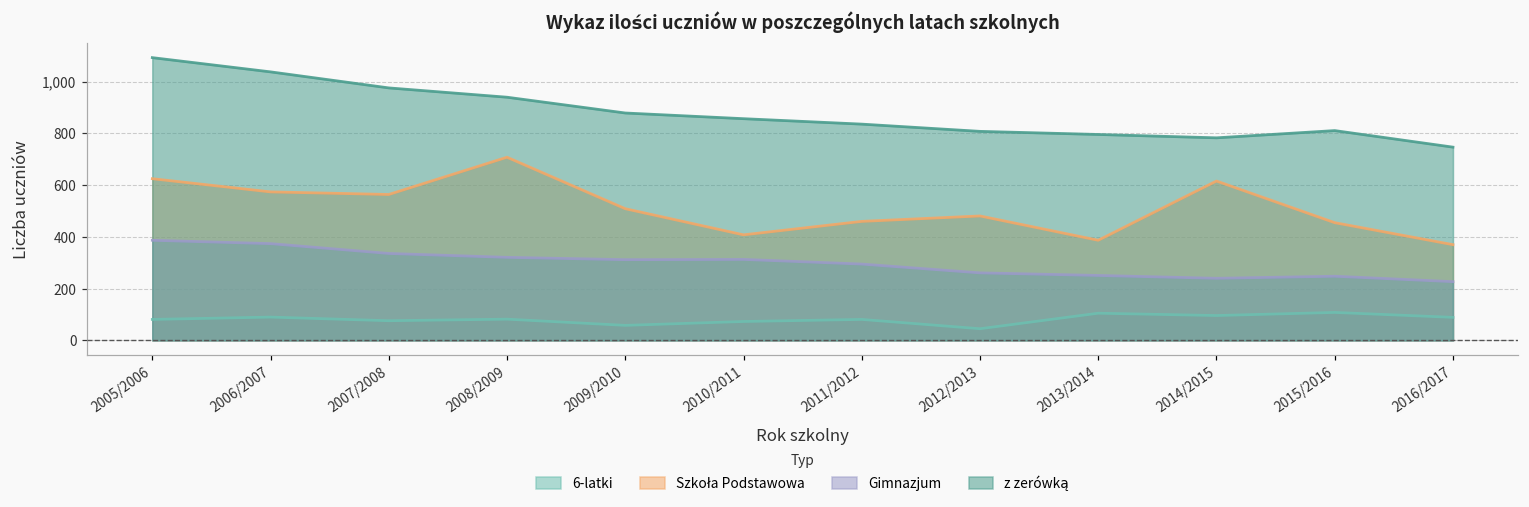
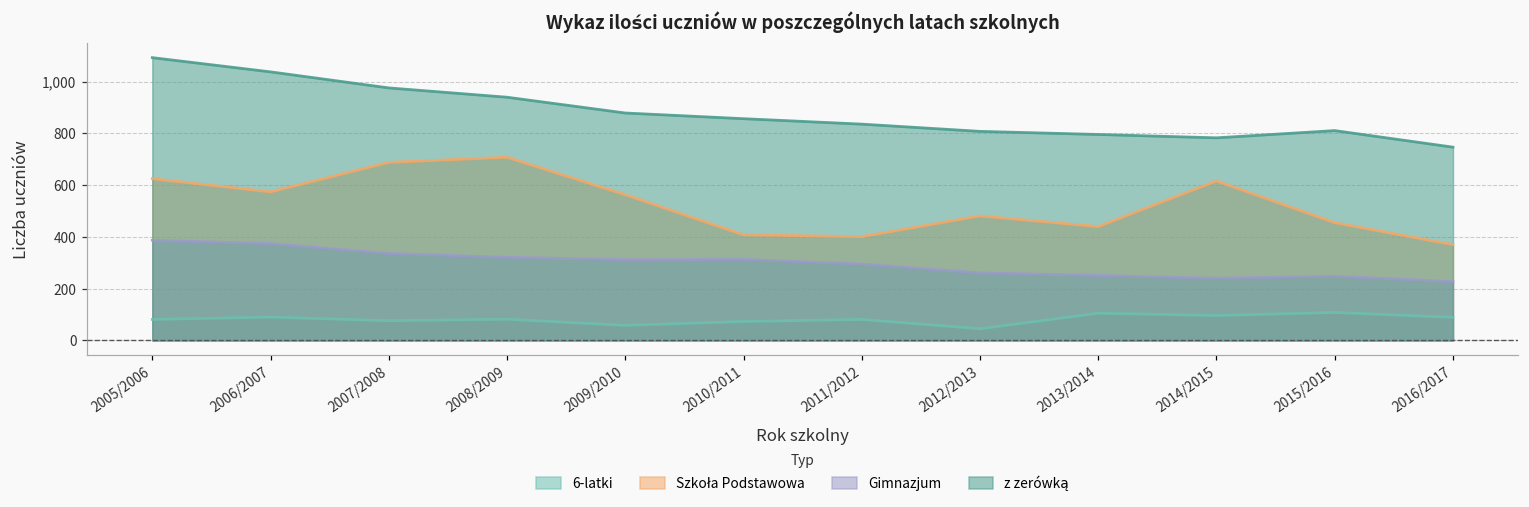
  {
    "Szkoła Podstawowa": {
      "2005/2006": 630,
      "2006/2007": 570,
-     "2007/2008": 560,
+     "2007/2008": 690,
      "2008/2009": 710,
-     "2009/2010": 510,
+     "2009/2010": 560,
      "2010/2011": 410,
-     "2011/2012": 460,
+     "2011/2012": 400,
      "2012/2013": 480,
-     "2013/2014": 390,
+     "2013/2014": 440,
      "2014/2015": 620,
      "2015/2016": 460,
      "2016/2017": 370
    }
  }
